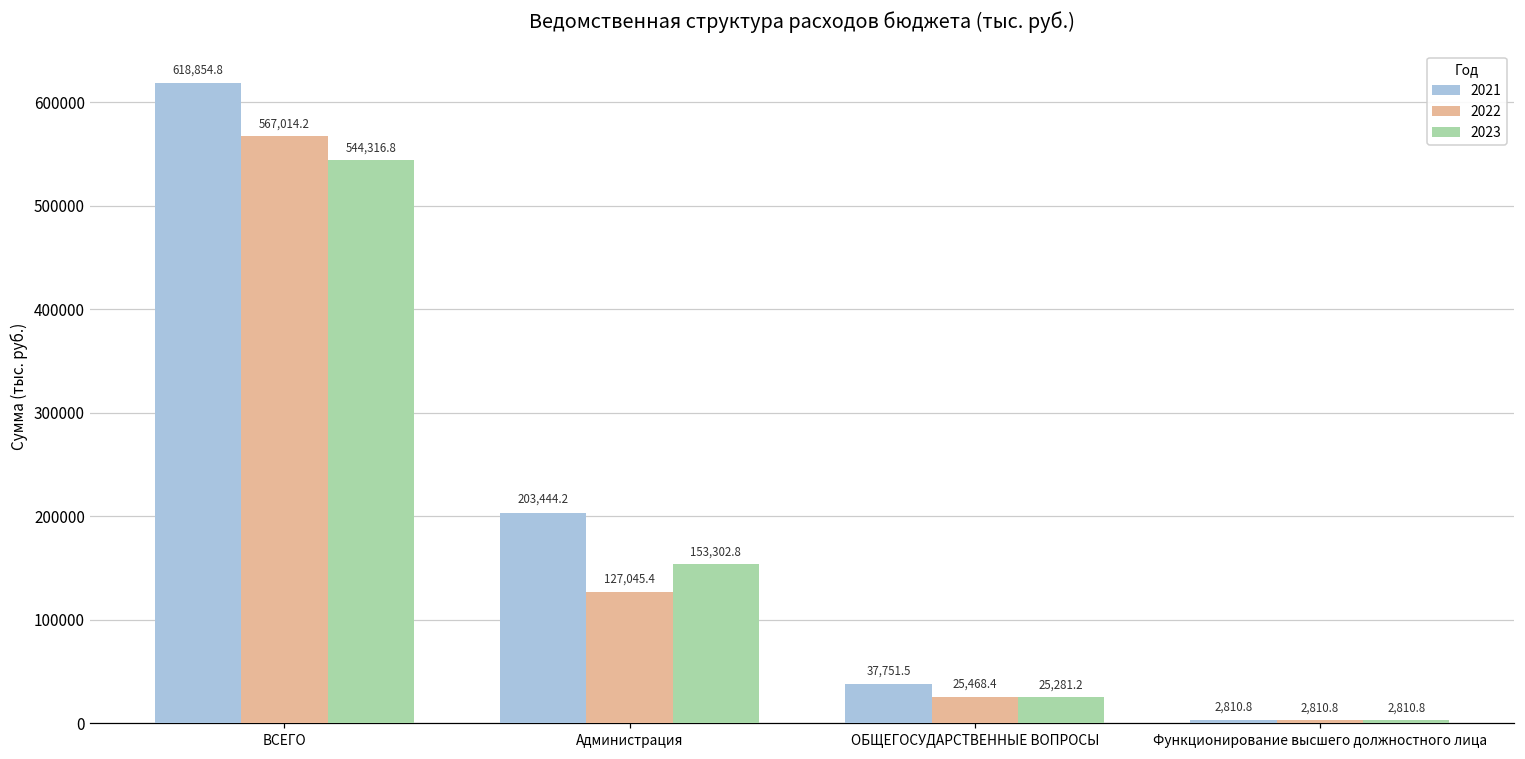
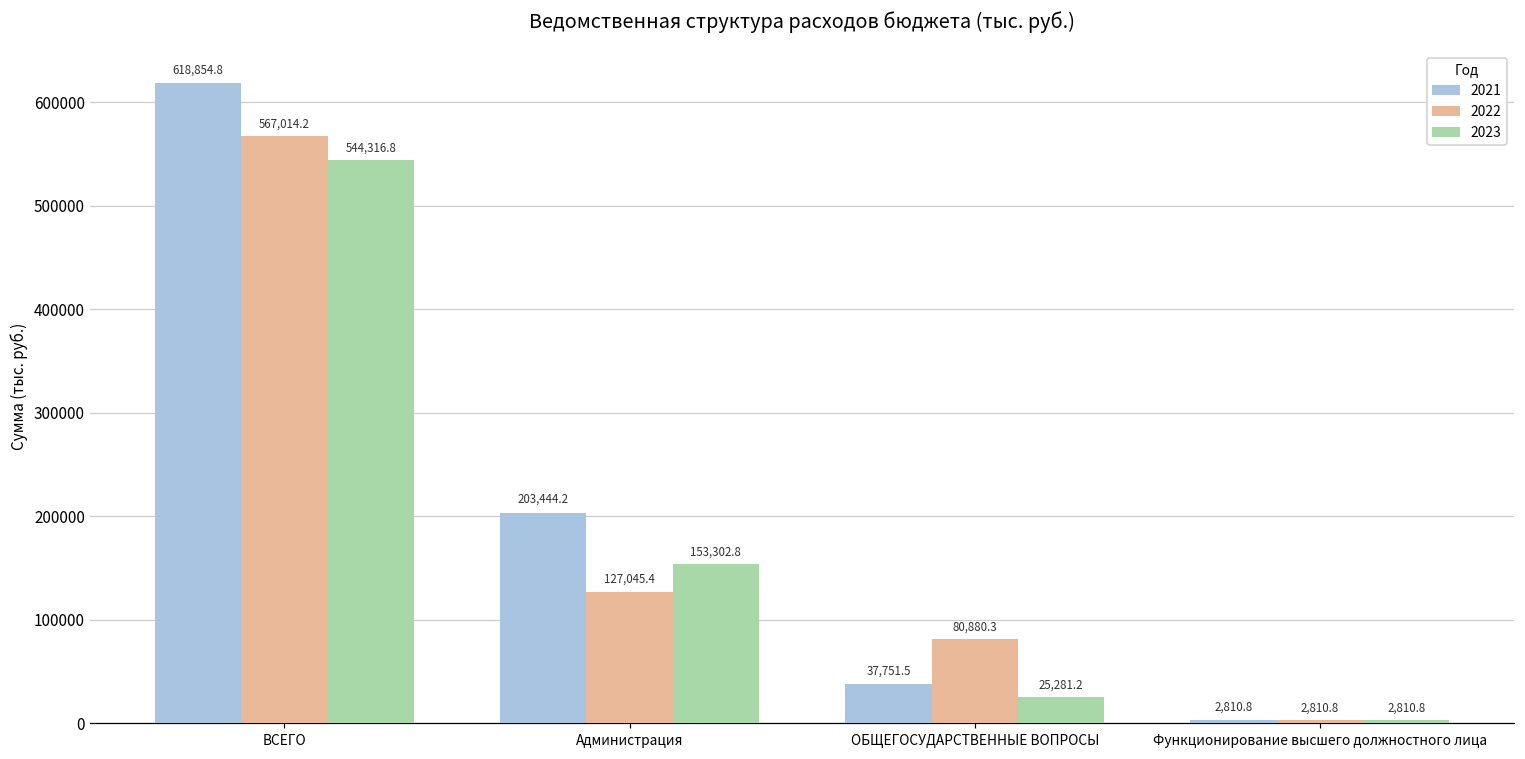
  {
    "2022": {
      "ВСЕГО": "567,014.2",
      "Администрация": "127,045.4",
-     "ОБЩЕГОСУДАРСТВЕННЫЕ ВОПРОСЫ": "25,468.4",
+     "ОБЩЕГОСУДАРСТВЕННЫЕ ВОПРОСЫ": "80,880.3",
      "Функционирование высшего должностного лица": "2,810.8"
    }
  }
